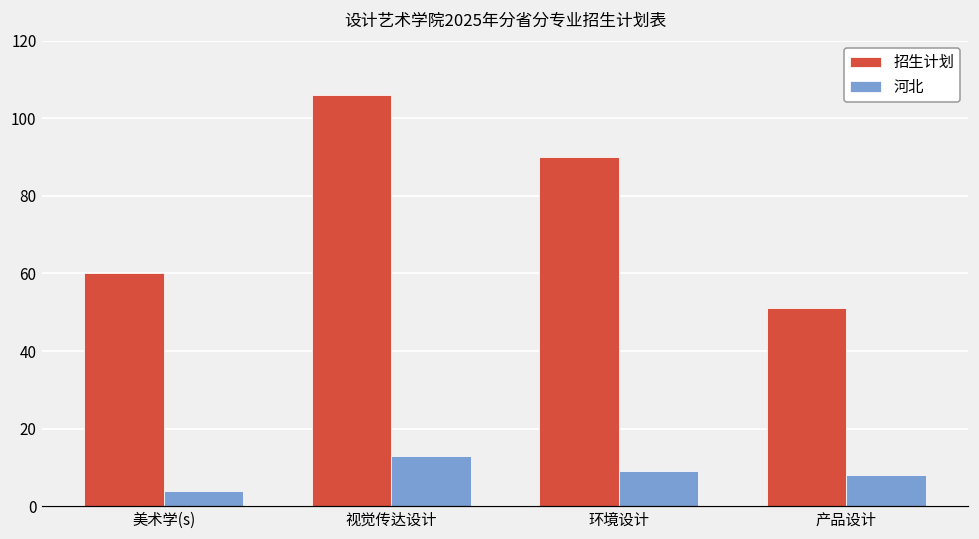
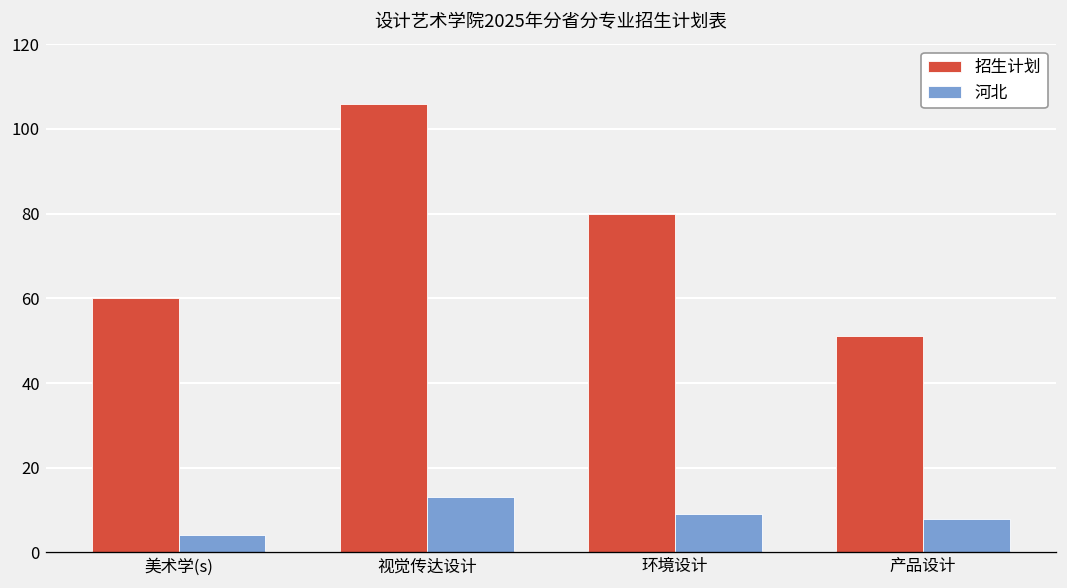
  {
    "招生计划": {
      "美术学(s)": 60,
      "视觉传达设计": 106,
-     "环境设计": 90,
+     "环境设计": 80,
      "产品设计": 51
    },
    "河北": {
      "美术学(s)": 4,
      "视觉传达设计": 13,
      "环境设计": 9,
      "产品设计": 8
    }
  }
